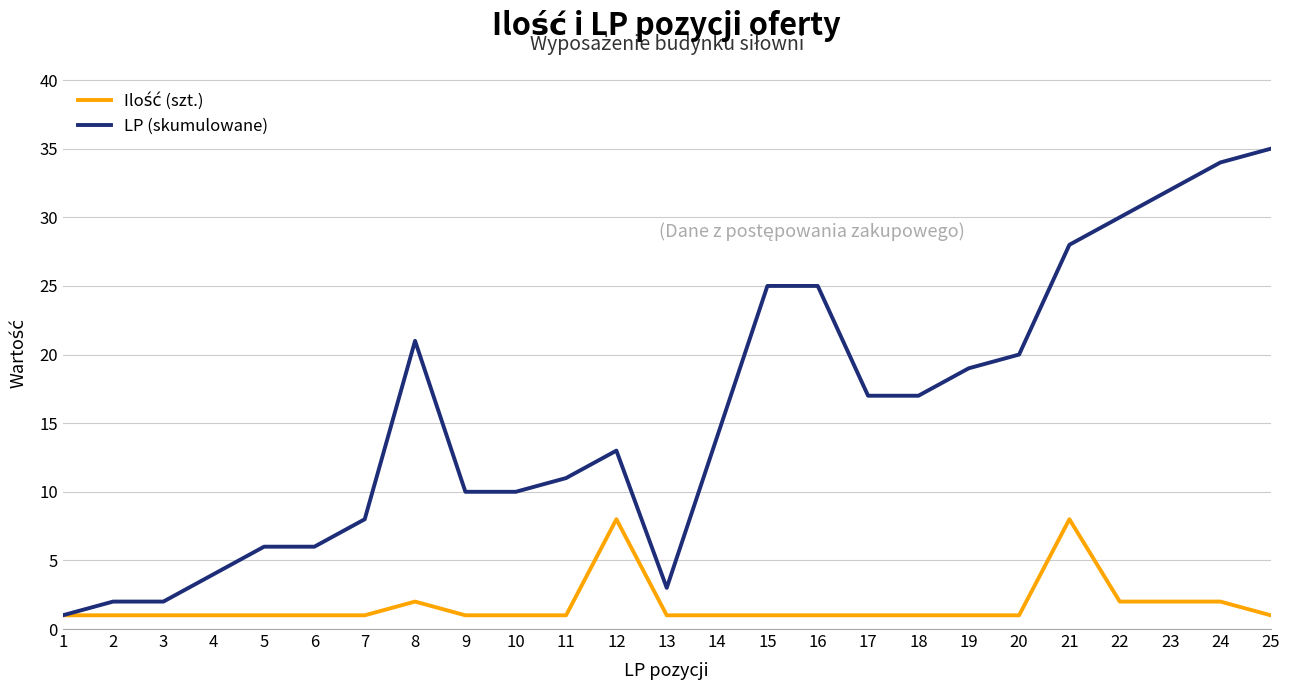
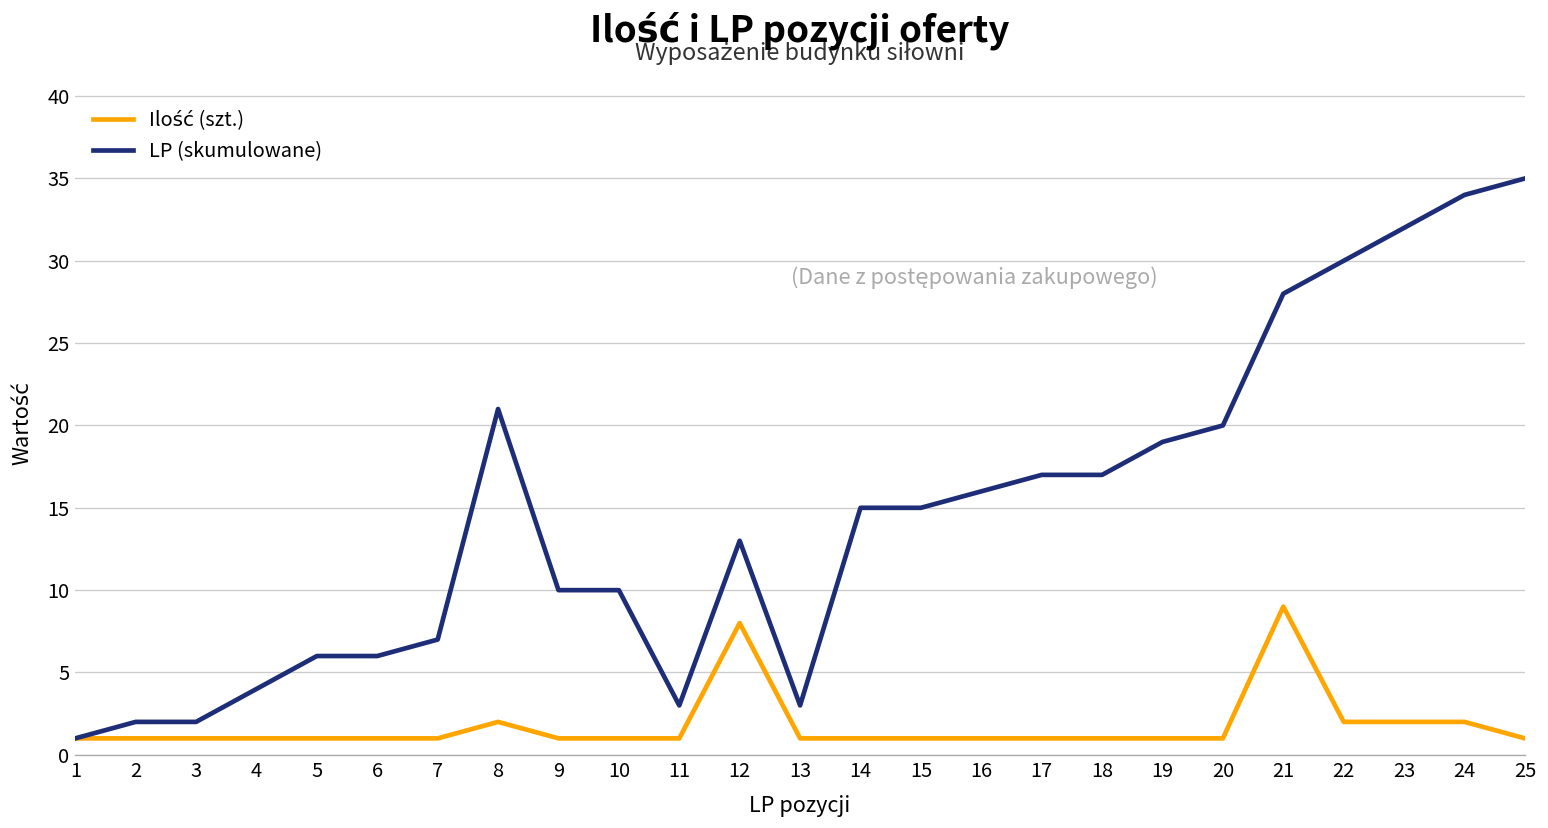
  {
    "Ilość (szt.)": {
      "2": 1,
      "3": 1,
      "4": 1,
      "5": 1,
      "6": 1,
      "7": 1,
      "8": 2,
      "9": 1,
      "10": 1,
      "11": 1,
      "12": 8,
      "13": 1,
      "14": 1,
      "15": 1,
      "16": 1,
      "17": 1,
      "18": 1,
      "19": 1,
      "20": 1,
-     "21": 8,
+     "21": 9,
      "22": 2,
      "23": 2,
      "24": 2,
      "25": 1
    },
    "LP (skumulowane)": {
      "2": 2,
      "3": 2,
      "4": 4,
      "5": 6,
      "6": 6,
-     "7": 8,
+     "7": 7,
      "8": 21,
      "9": 10,
      "10": 10,
-     "11": 11,
+     "11": 3,
      "12": 13,
      "13": 3,
-     "14": 14,
-     "15": 25,
-     "16": 25,
+     "14": 15,
+     "15": 15,
+     "16": 16,
      "17": 17,
      "18": 17,
      "19": 19,
      "20": 20,
      "21": 28,
      "22": 30,
      "23": 32,
      "24": 34,
      "25": 35
    }
  }
